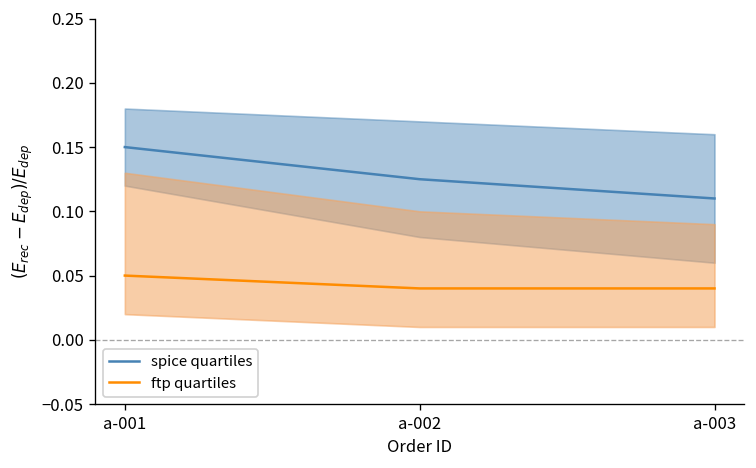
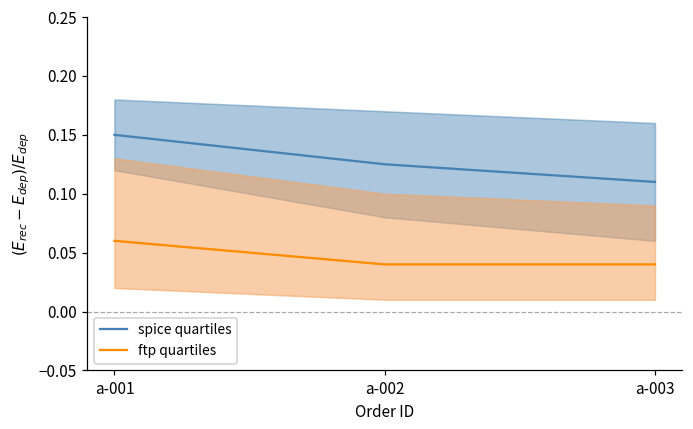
  {
    "ftp quartiles": {
-     "a-001": 0.05,
+     "a-001": 0.06,
      "a-002": 0.04,
      "a-003": 0.04
    }
  }
